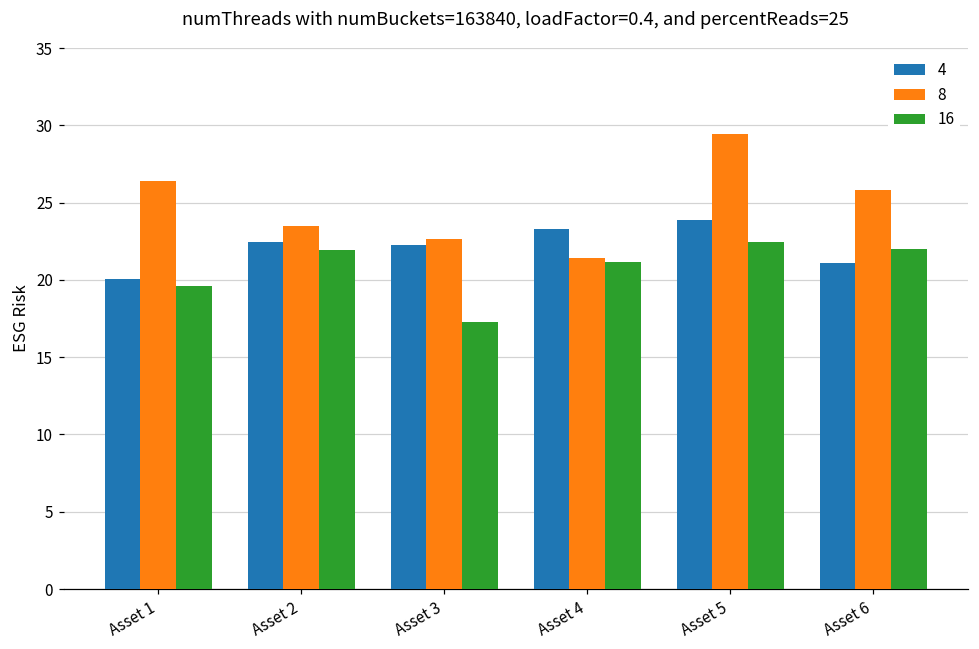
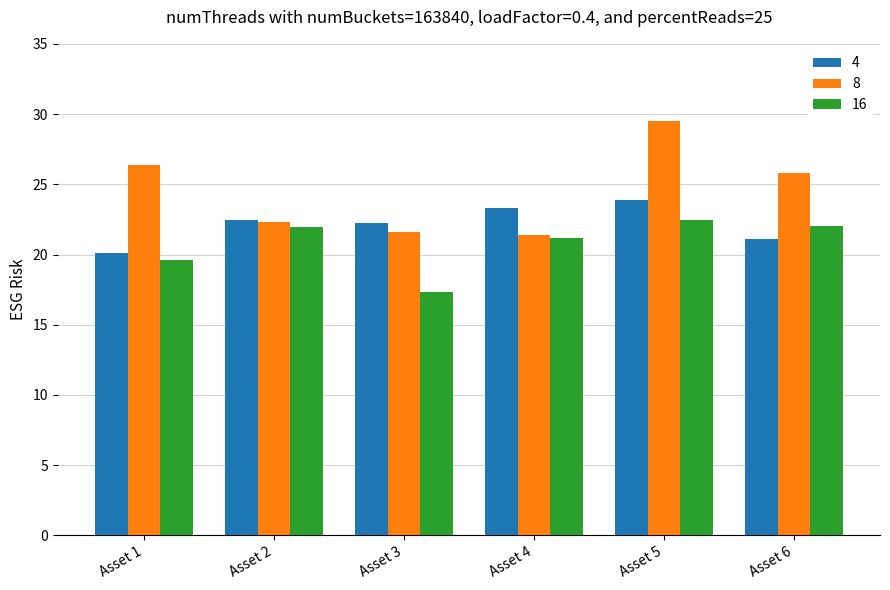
  {
    "4": {
      "Asset 1": 20.1,
      "Asset 2": 22.5,
      "Asset 3": 22.2,
      "Asset 4": 23.3,
      "Asset 5": 23.9,
      "Asset 6": 21.1
    },
    "8": {
      "Asset 1": 26.4,
-     "Asset 2": 23.5,
-     "Asset 3": 22.6,
+     "Asset 2": 22.3,
+     "Asset 3": 21.6,
      "Asset 4": 21.4,
      "Asset 5": 29.5,
      "Asset 6": 25.8
    },
    "16": {
      "Asset 1": 19.6,
      "Asset 2": 21.9,
      "Asset 3": 17.3,
      "Asset 4": 21.2,
      "Asset 5": 22.5,
      "Asset 6": 22.0
    }
  }
